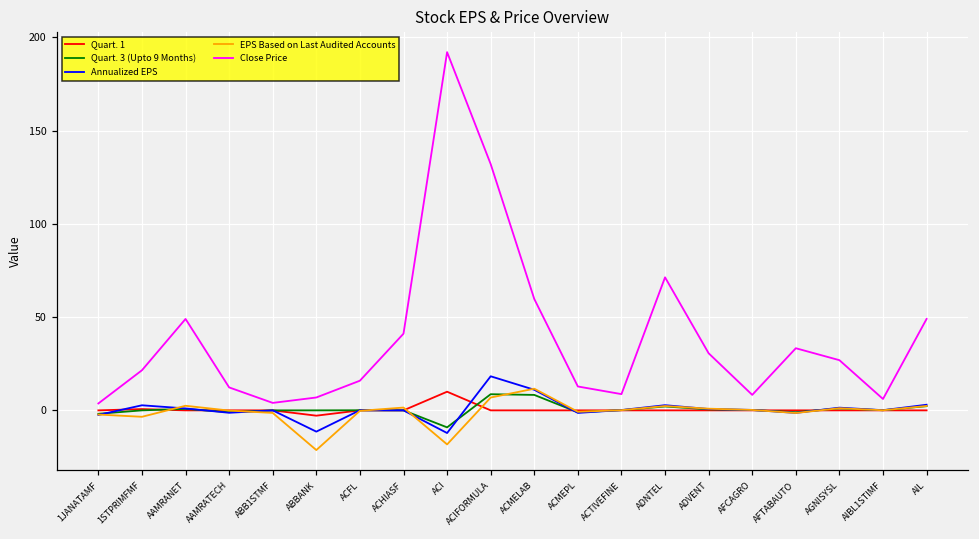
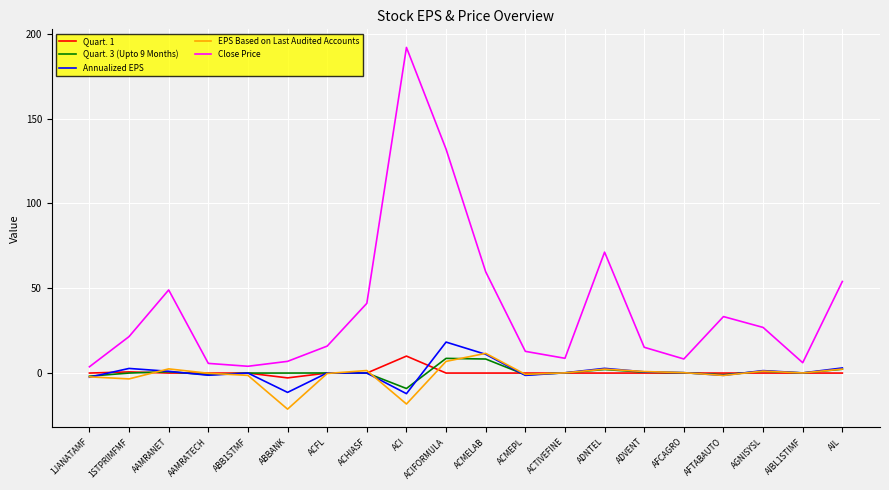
  {
    "Quart. 1": {
      "1JANATAMF": 0,
      "ABBANK": -3,
      "ACI": 10,
      "ACIFORMULA": 0,
      "ACMELAB": 0,
      "ADNTEL": 0,
      "AIL": 0
    },
    "Quart. 3 (Upto 9 Months)": {
      "ABBANK": 0,
      "ACI": -9,
      "ACIFORMULA": 9,
      "ACMELAB": 8
    },
    "Annualized EPS": {
      "1STPRIMFMF": 3,
      "ABBANK": -11,
      "ACI": -12,
      "ACIFORMULA": 18
    },
    "EPS Based on Last Audited Accounts": {
      "1STPRIMFMF": -3,
      "ABBANK": -21,
      "ACHIASF": 1,
      "ACI": -18,
      "ACIFORMULA": 7
    },
    "Close Price": {
      "1JANATAMF": 4,
      "1STPRIMFMF": 22,
      "AAMRANET": 49,
-     "AAMRATECH": 12,
+     "AAMRATECH": 6,
      "ABB1STMF": 4,
      "ABBANK": 7,
      "ACFL": 16,
      "ACHIASF": 41,
      "ACI": 192,
      "ACIFORMULA": 132,
      "ACMELAB": 60,
      "ACMEPL": 13,
      "ACTIVEFINE": 9,
      "ADNTEL": 71,
-     "ADVENT": 31,
+     "ADVENT": 15,
      "AFCAGRO": 8,
      "AFTABAUTO": 33,
      "AGNISYSL": 27,
      "AIBL1STIMF": 6,
-     "AIL": 49
+     "AIL": 54
    }
  }
